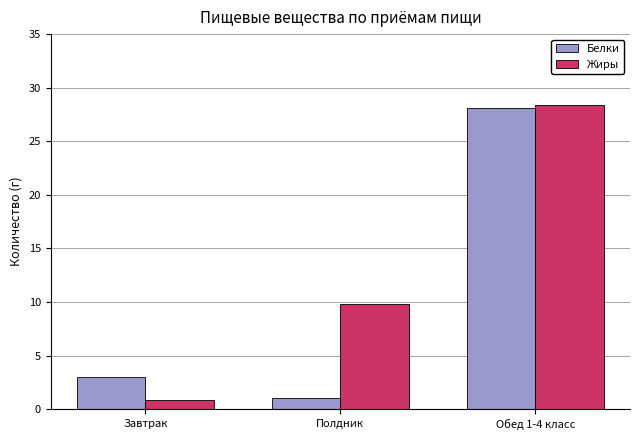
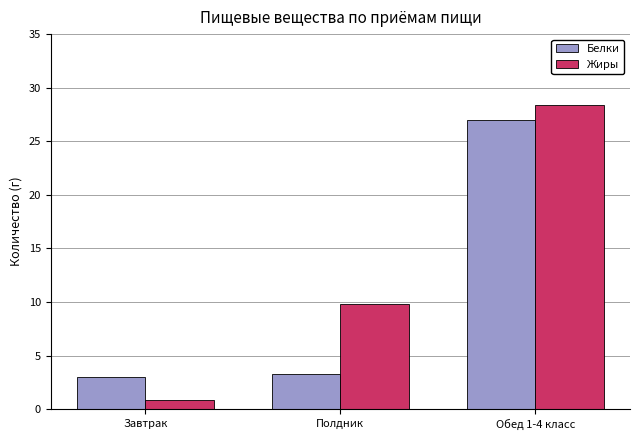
  {
    "Белки": {
      "Завтрак": 3.0,
-     "Полдник": 1.0,
-     "Обед 1-4 класс": 28.1
+     "Полдник": 3.3,
+     "Обед 1-4 класс": 27.0
    },
    "Жиры": {
      "Завтрак": 0.9,
      "Полдник": 9.8,
      "Обед 1-4 класс": 28.4
    }
  }
